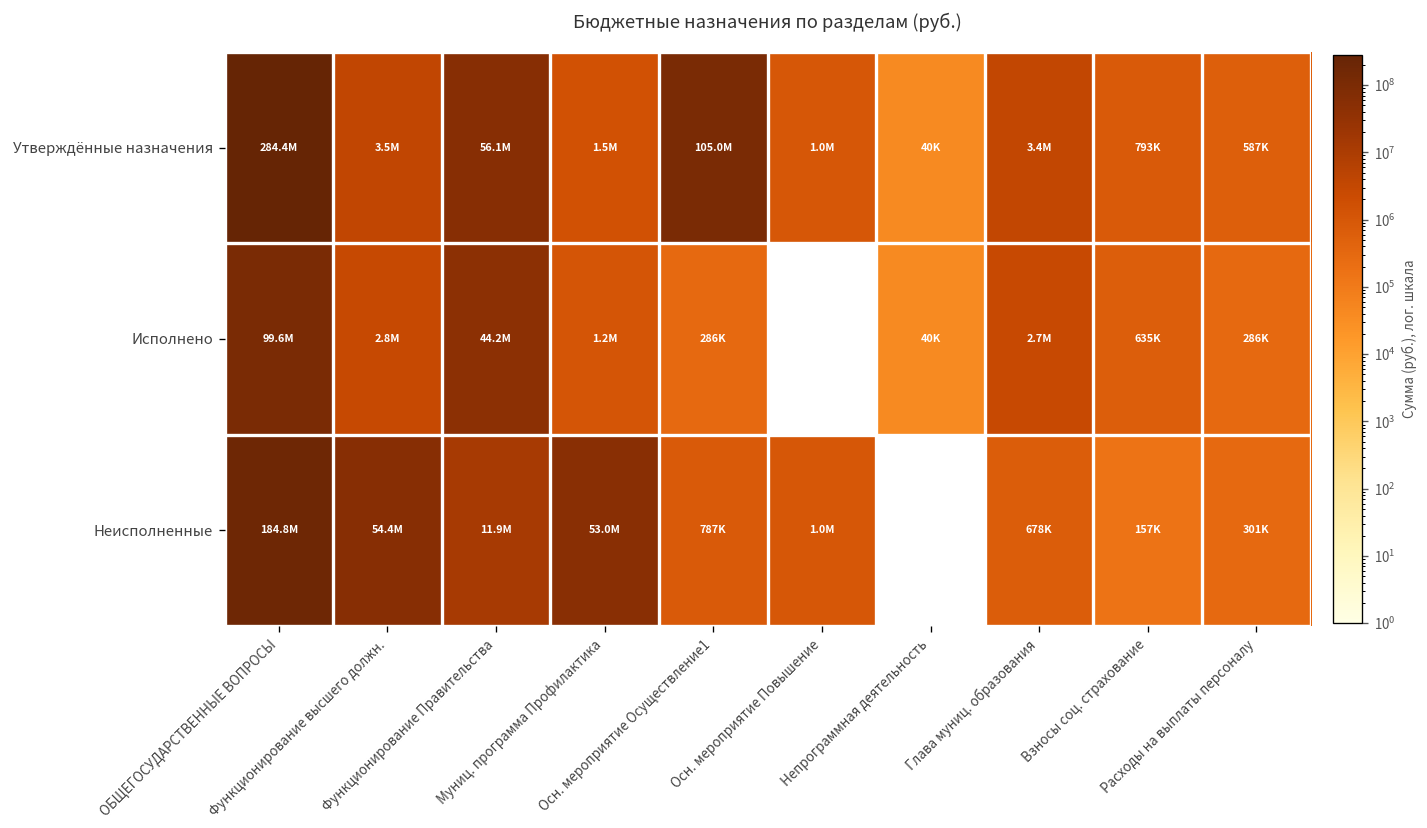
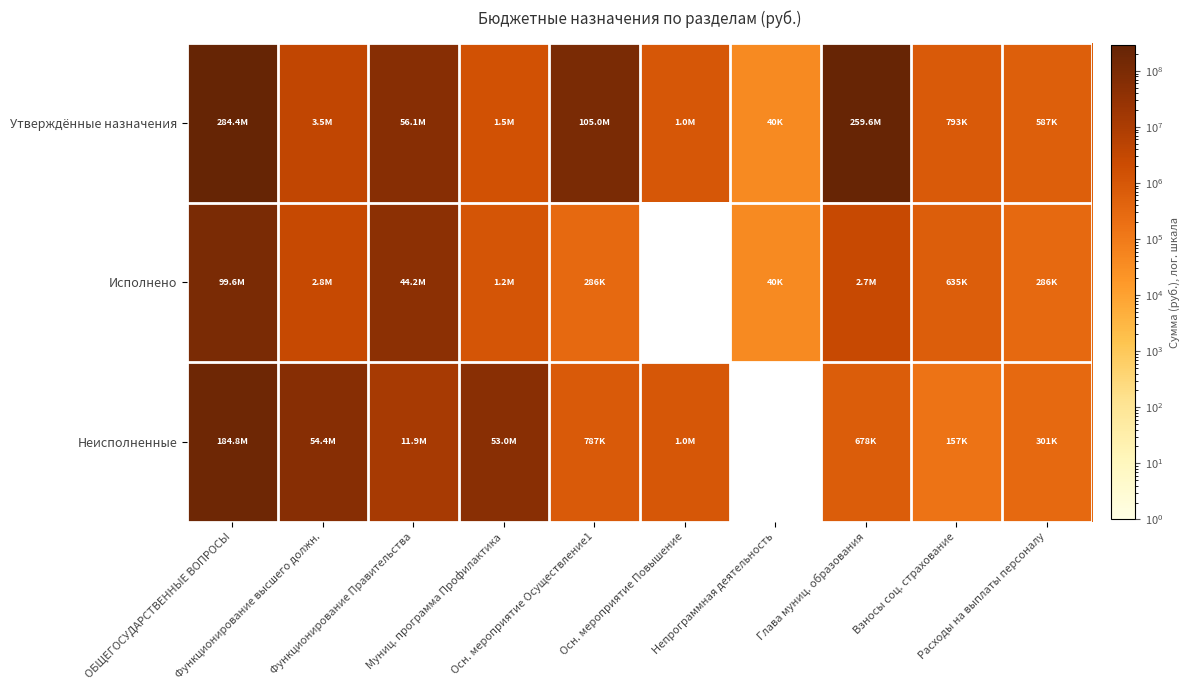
  {
    "Утверждённые назначения": {
      "ОБЩЕГОСУДАРСТВЕННЫЕ ВОПРОСЫ": "284.4M",
      "Функционирование высшего должн.": "3.5M",
      "Функционирование Правительства": "56.1M",
      "Муниц. программа Профилактика": "1.5M",
      "Осн. мероприятие Осуществление1": "105.0M",
      "Осн. мероприятие Повышение": "1.0M",
      "Непрограммная деятельность": "40K",
-     "Глава муниц. образования": "3.4M",
+     "Глава муниц. образования": "259.6M",
      "Взносы соц. страхование": "793K",
      "Расходы на выплаты персоналу": "587K"
    },
    "Исполнено": {
      "ОБЩЕГОСУДАРСТВЕННЫЕ ВОПРОСЫ": "99.6M",
      "Функционирование высшего должн.": "2.8M",
      "Функционирование Правительства": "44.2M",
      "Муниц. программа Профилактика": "1.2M",
      "Осн. мероприятие Осуществление1": "286K",
      "Непрограммная деятельность": "40K",
      "Глава муниц. образования": "2.7M",
      "Взносы соц. страхование": "635K",
      "Расходы на выплаты персоналу": "286K"
    },
    "Неисполненные": {
      "ОБЩЕГОСУДАРСТВЕННЫЕ ВОПРОСЫ": "184.8M",
      "Функционирование высшего должн.": "54.4M",
      "Функционирование Правительства": "11.9M",
      "Муниц. программа Профилактика": "53.0M",
      "Осн. мероприятие Осуществление1": "787K",
      "Осн. мероприятие Повышение": "1.0M",
      "Глава муниц. образования": "678K",
      "Взносы соц. страхование": "157K",
      "Расходы на выплаты персоналу": "301K"
    }
  }
